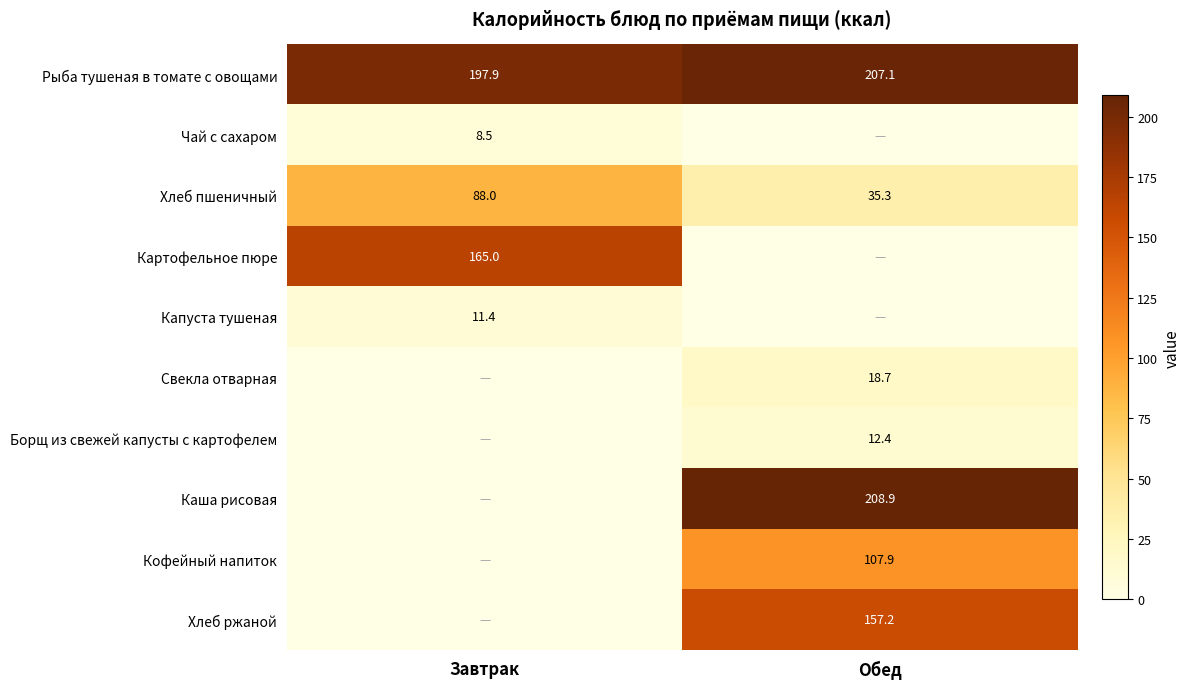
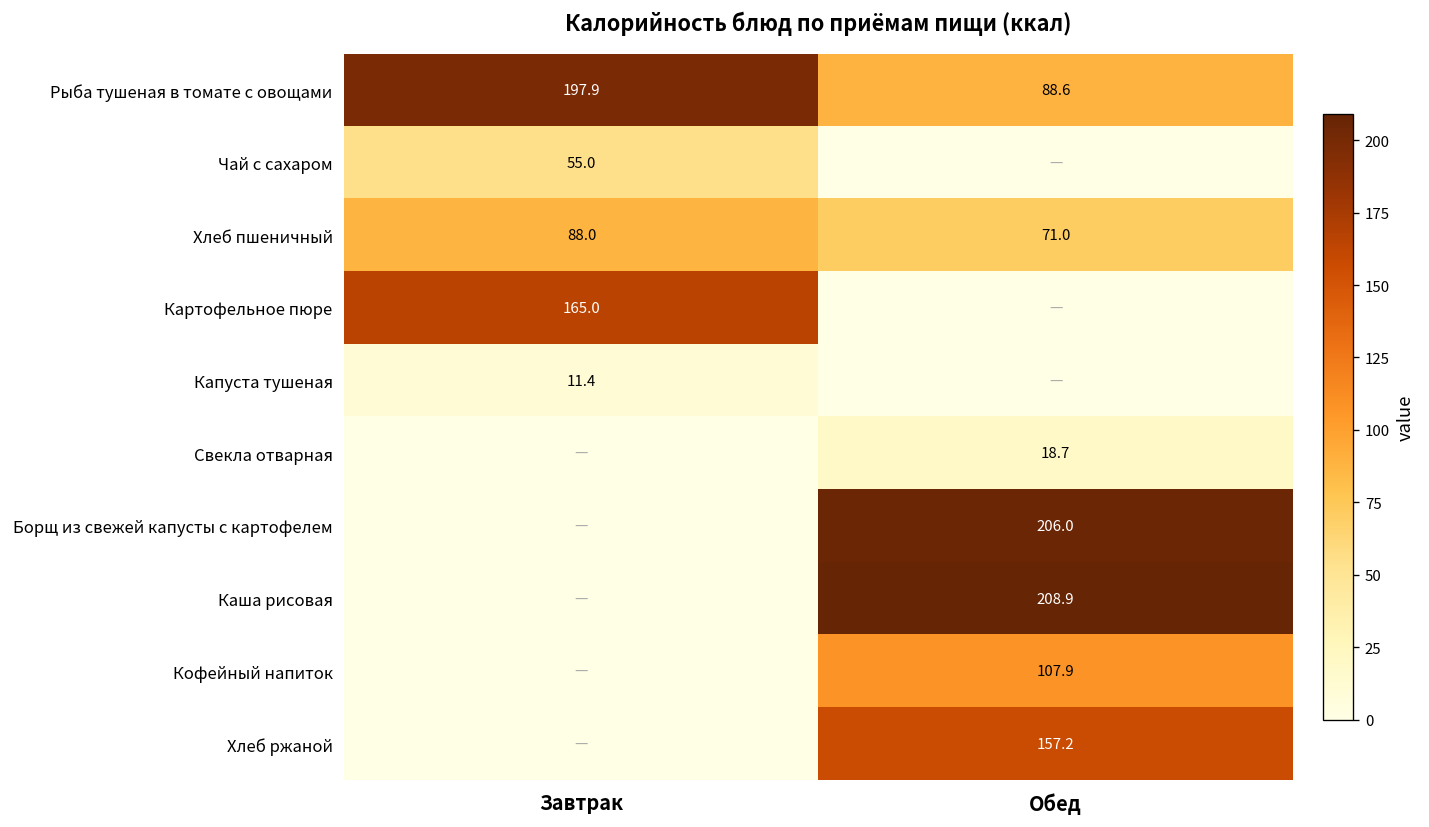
  {
    "Рыба тушеная в томате с овощами": {
      "Завтрак": 197.9,
-     "Обед": 207.1
+     "Обед": 88.6
    },
    "Чай с сахаром": {
-     "Завтрак": 8.5
+     "Завтрак": 55.0
    },
    "Хлеб пшеничный": {
      "Завтрак": 88.0,
-     "Обед": 35.3
+     "Обед": 71.0
    },
    "Картофельное пюре": {
      "Завтрак": 165.0
    },
    "Капуста тушеная": {
      "Завтрак": 11.4
    },
    "Свекла отварная": {
      "Обед": 18.7
    },
    "Борщ из свежей капусты с картофелем": {
-     "Обед": 12.4
+     "Обед": 206.0
    },
    "Каша рисовая": {
      "Обед": 208.9
    },
    "Кофейный напиток": {
      "Обед": 107.9
    },
    "Хлеб ржаной": {
      "Обед": 157.2
    }
  }
